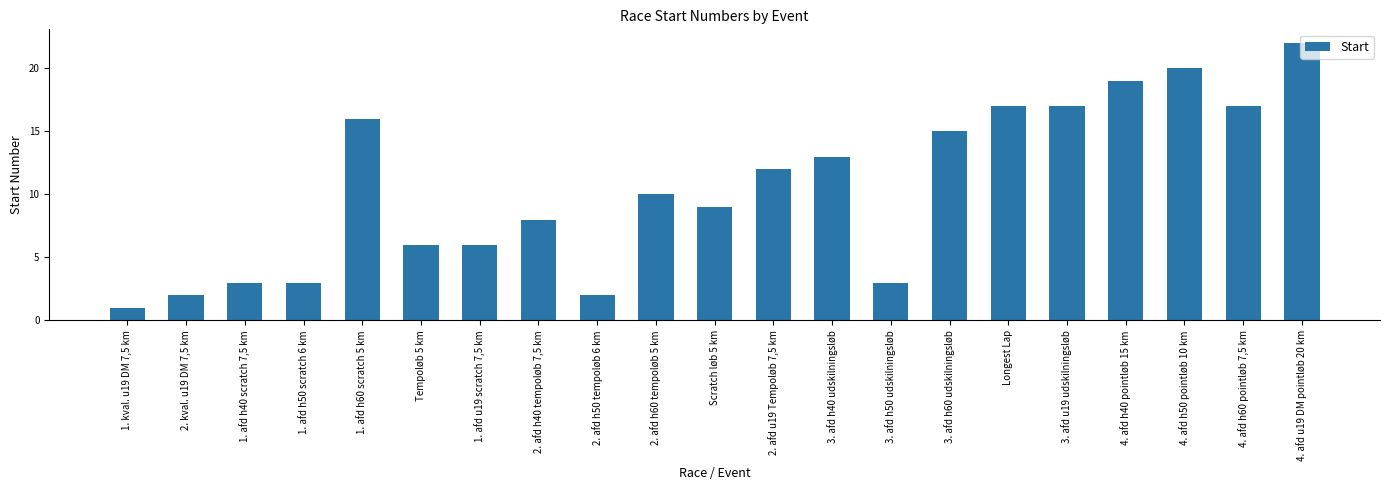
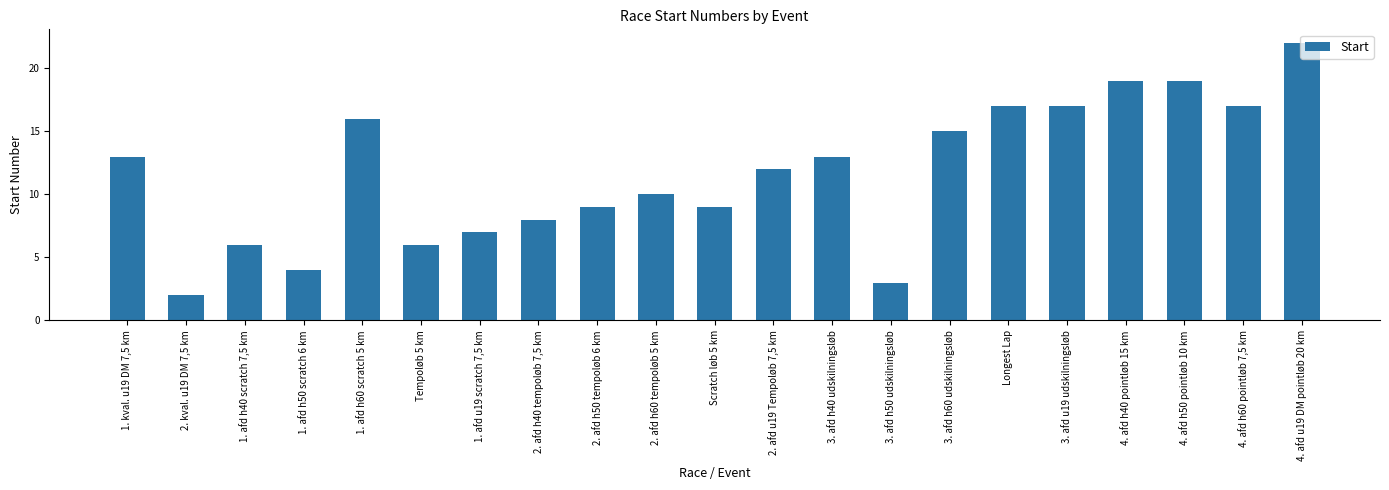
  {
-   "1. kval. u19 DM 7,5 km": 1,
+   "1. kval. u19 DM 7,5 km": 13,
    "2. kval. u19 DM 7,5 km": 2,
-   "1. afd h40 scratch 7,5 km": 3,
-   "1. afd h50 scratch 6 km": 3,
+   "1. afd h40 scratch 7,5 km": 6,
+   "1. afd h50 scratch 6 km": 4,
    "1. afd h60 scratch 5 km": 16,
    "Tempoløb 5 km": 6,
-   "1. afd u19 scratch 7,5 km": 6,
+   "1. afd u19 scratch 7,5 km": 7,
    "2. afd h40 tempoløb 7,5 km": 8,
-   "2. afd h50 tempoløb 6 km": 2,
+   "2. afd h50 tempoløb 6 km": 9,
    "2. afd h60 tempoløb 5 km": 10,
    "Scratch løb 5 km": 9,
    "2. afd u19 Tempoløb 7,5 km": 12,
    "3. afd h40 udskilningsløb": 13,
    "3. afd h50 udskilningsløb": 3,
    "3. afd h60 udskilningsløb": 15,
    "Longest Lap": 17,
    "3. afd u19 udskilningsløb": 17,
    "4. afd h40 pointløb 15 km": 19,
-   "4. afd h50 pointløb 10 km": 20,
+   "4. afd h50 pointløb 10 km": 19,
    "4. afd h60 pointløb 7,5 km": 17
  }
